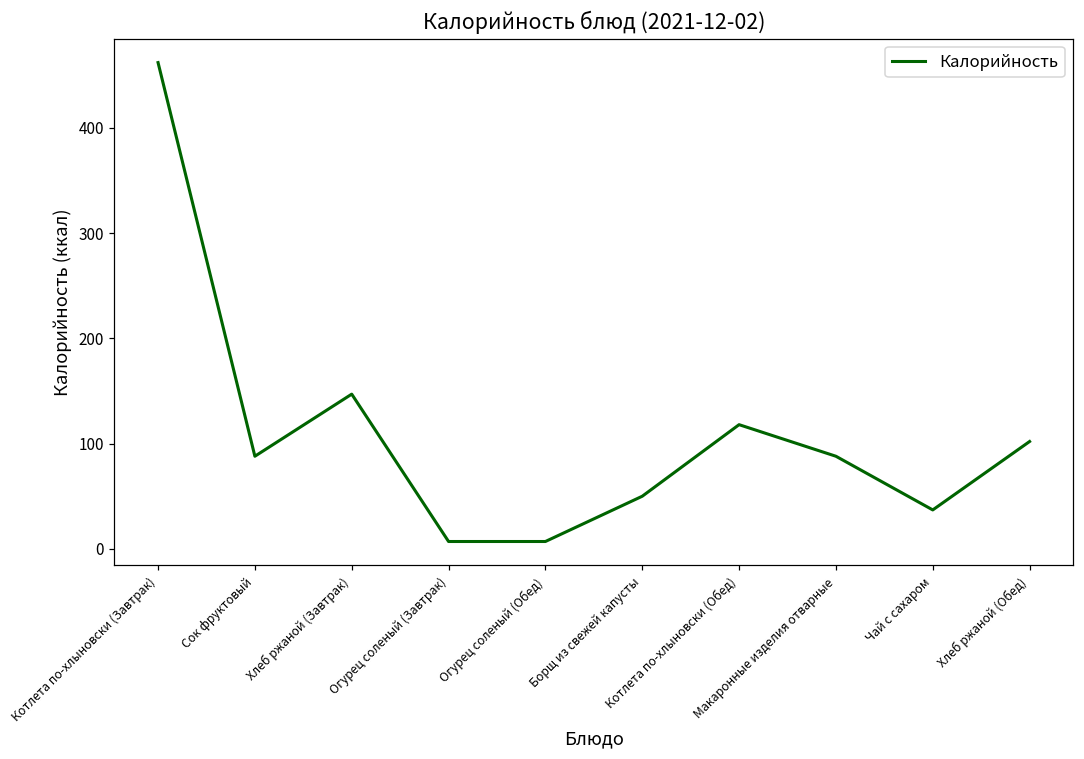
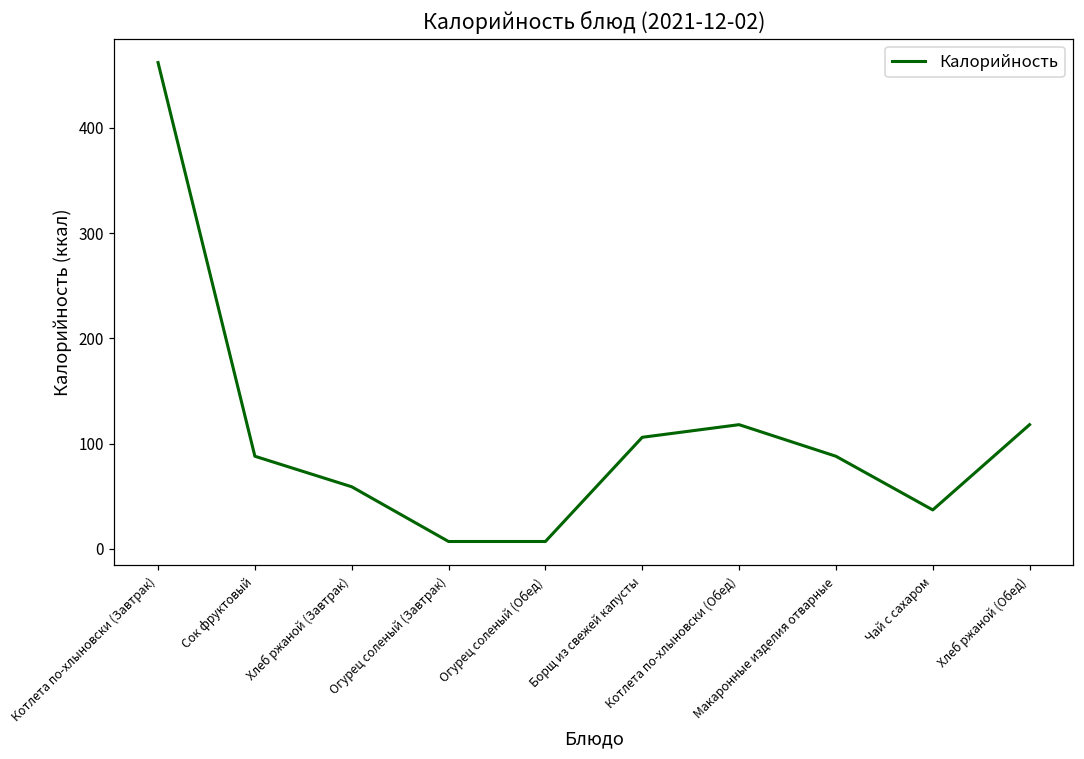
  {
    "Котлета по-хлыновски (Завтрак)": 460,
    "Сок фруктовый": 90,
-   "Хлеб ржаной (Завтрак)": 150,
+   "Хлеб ржаной (Завтрак)": 60,
    "Огурец соленый (Завтрак)": 10,
    "Огурец соленый (Обед)": 10,
-   "Борщ из свежей капусты": 50,
+   "Борщ из свежей капусты": 110,
    "Котлета по-хлыновски (Обед)": 120,
    "Макаронные изделия отварные": 90,
    "Чай с сахаром": 40,
-   "Хлеб ржаной (Обед)": 100
+   "Хлеб ржаной (Обед)": 120
  }
